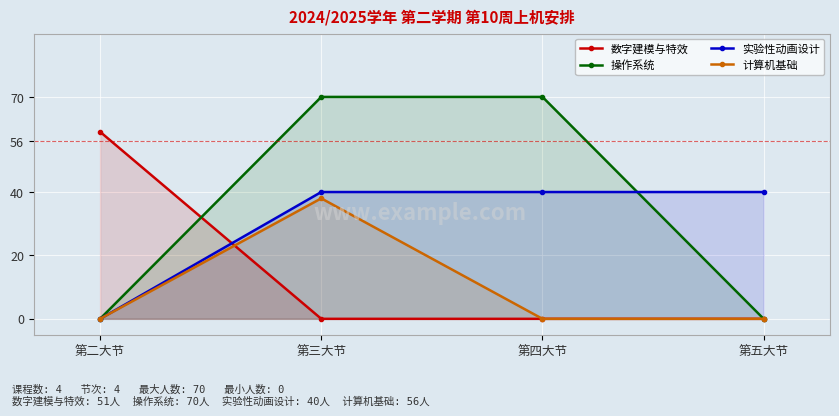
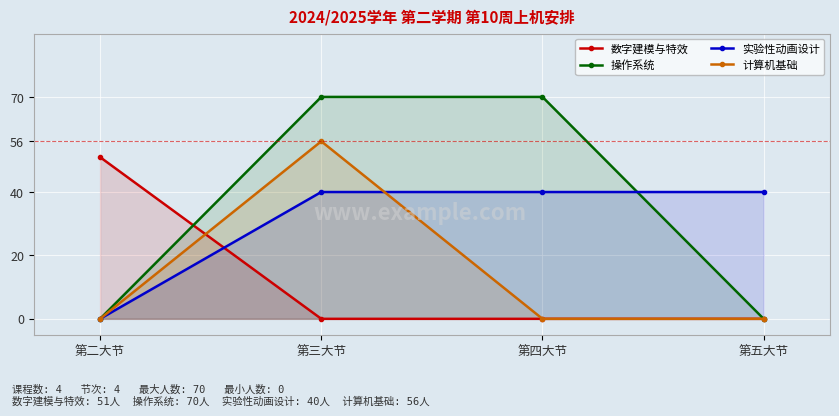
  {
    "数字建模与特效": {
-     "第二大节": 59,
+     "第二大节": 51,
      "第三大节": 0
    },
    "操作系统": {
      "第三大节": 70,
      "第四大节": 70
    },
    "实验性动画设计": {
      "第三大节": 40,
      "第四大节": 40,
      "第五大节": 40
    },
    "计算机基础": {
-     "第三大节": 38
+     "第三大节": 56
    }
  }
